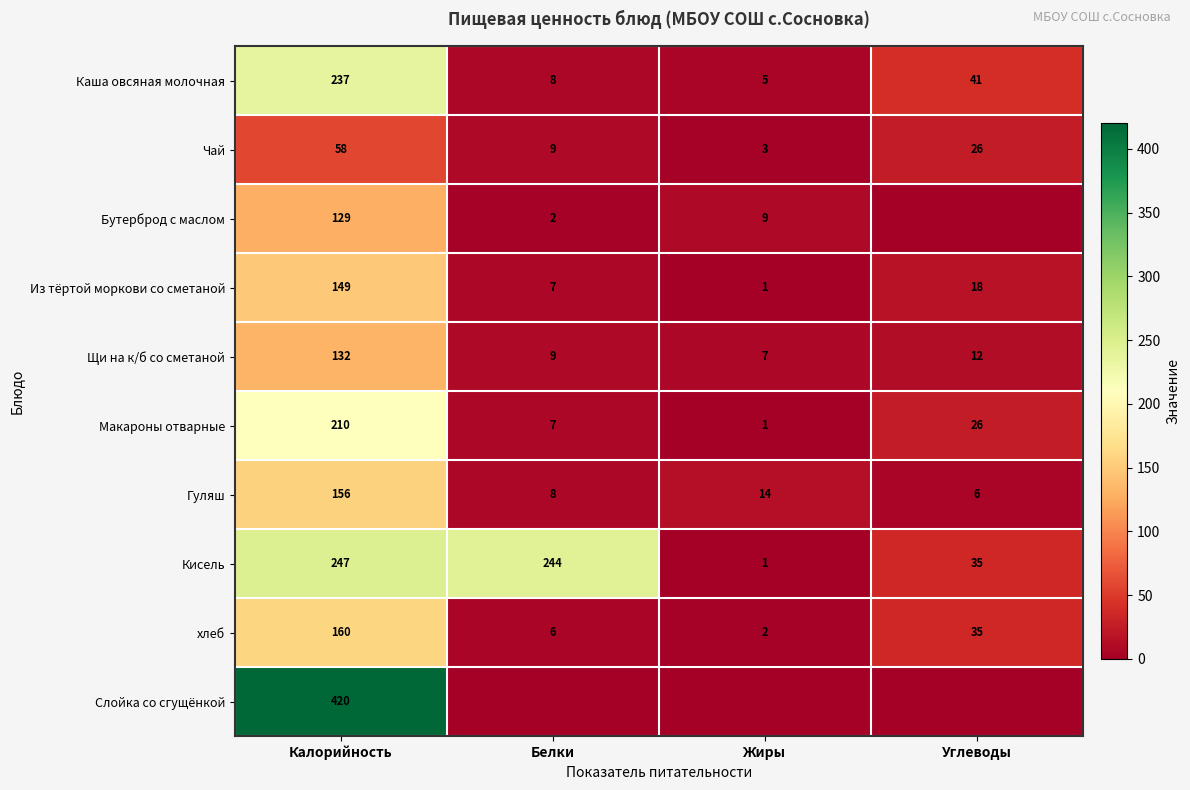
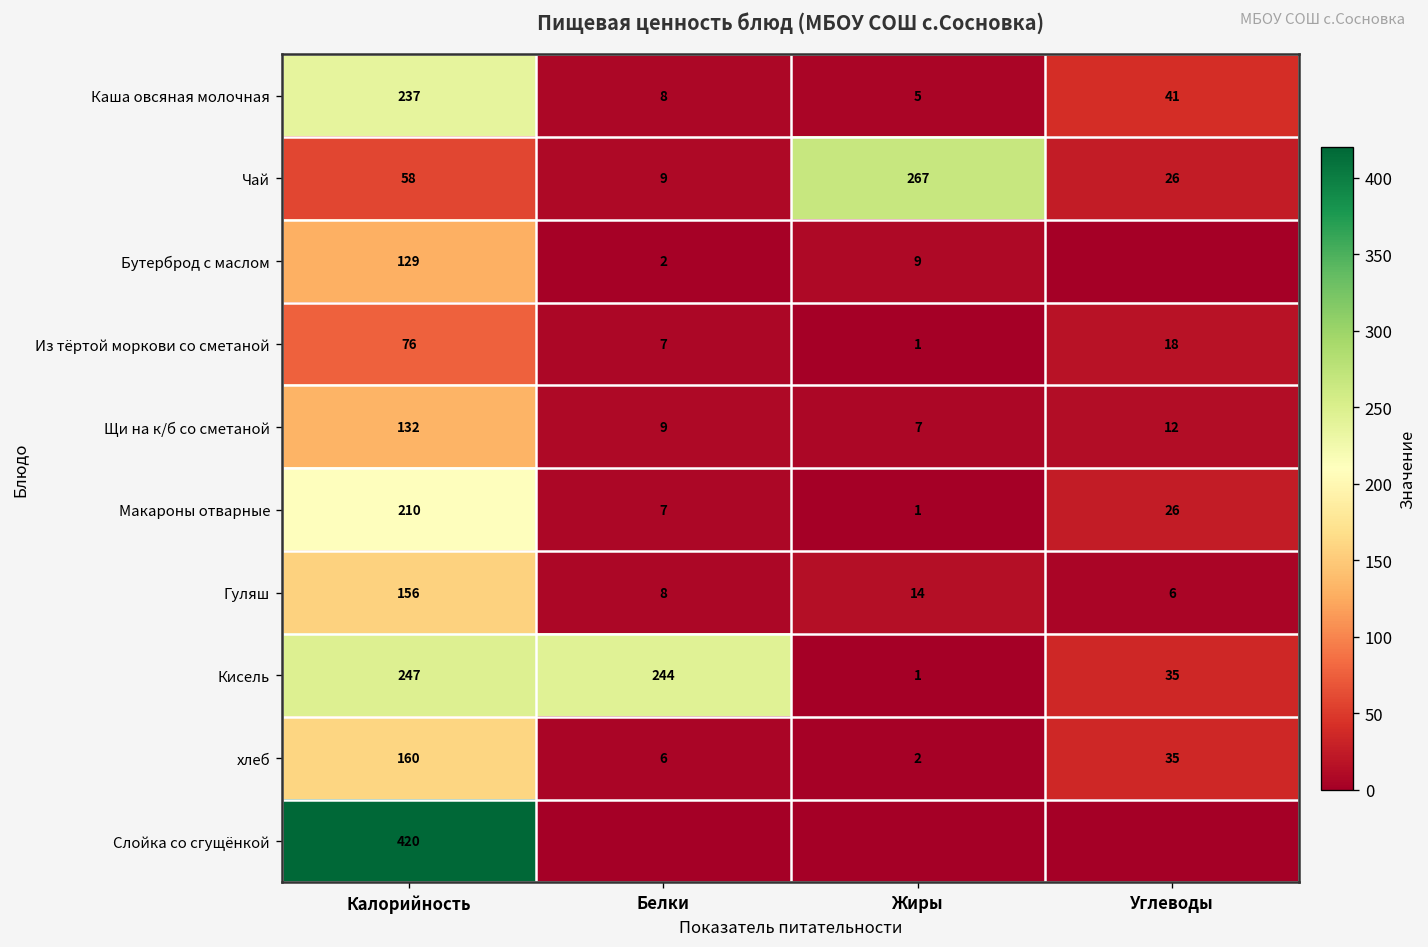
  {
    "Каша овсяная молочная": {
      "Калорийность": 237,
      "Белки": 8,
      "Жиры": 5,
      "Углеводы": 41
    },
    "Чай": {
      "Калорийность": 58,
      "Белки": 9,
-     "Жиры": 3,
+     "Жиры": 267,
      "Углеводы": 26
    },
    "Бутерброд с маслом": {
      "Калорийность": 129,
      "Белки": 2,
      "Жиры": 9
    },
    "Из тёртой моркови со сметаной": {
-     "Калорийность": 149,
+     "Калорийность": 76,
      "Белки": 7,
      "Жиры": 1,
      "Углеводы": 18
    },
    "Щи на к/б со сметаной": {
      "Калорийность": 132,
      "Белки": 9,
      "Жиры": 7,
      "Углеводы": 12
    },
    "Макароны отварные": {
      "Калорийность": 210,
      "Белки": 7,
      "Жиры": 1,
      "Углеводы": 26
    },
    "Гуляш": {
      "Калорийность": 156,
      "Белки": 8,
      "Жиры": 14,
      "Углеводы": 6
    },
    "Кисель": {
      "Калорийность": 247,
      "Белки": 244,
      "Жиры": 1,
      "Углеводы": 35
    },
    "хлеб": {
      "Калорийность": 160,
      "Белки": 6,
      "Жиры": 2,
      "Углеводы": 35
    },
    "Слойка со сгущёнкой": {
      "Калорийность": 420
    }
  }
